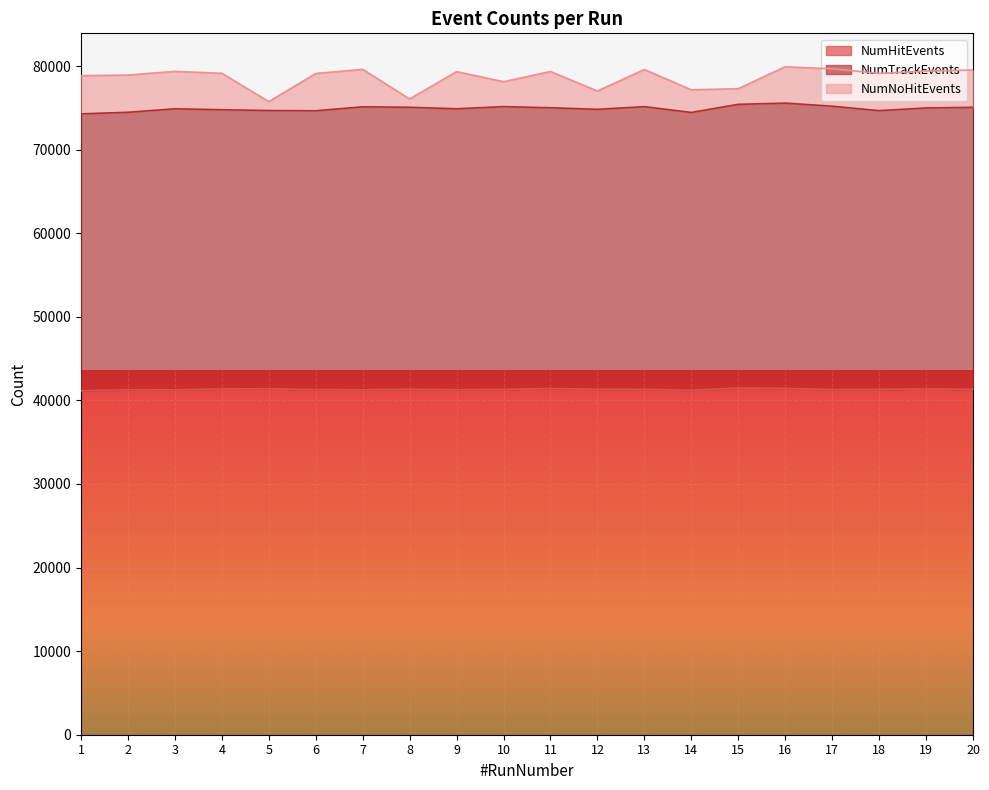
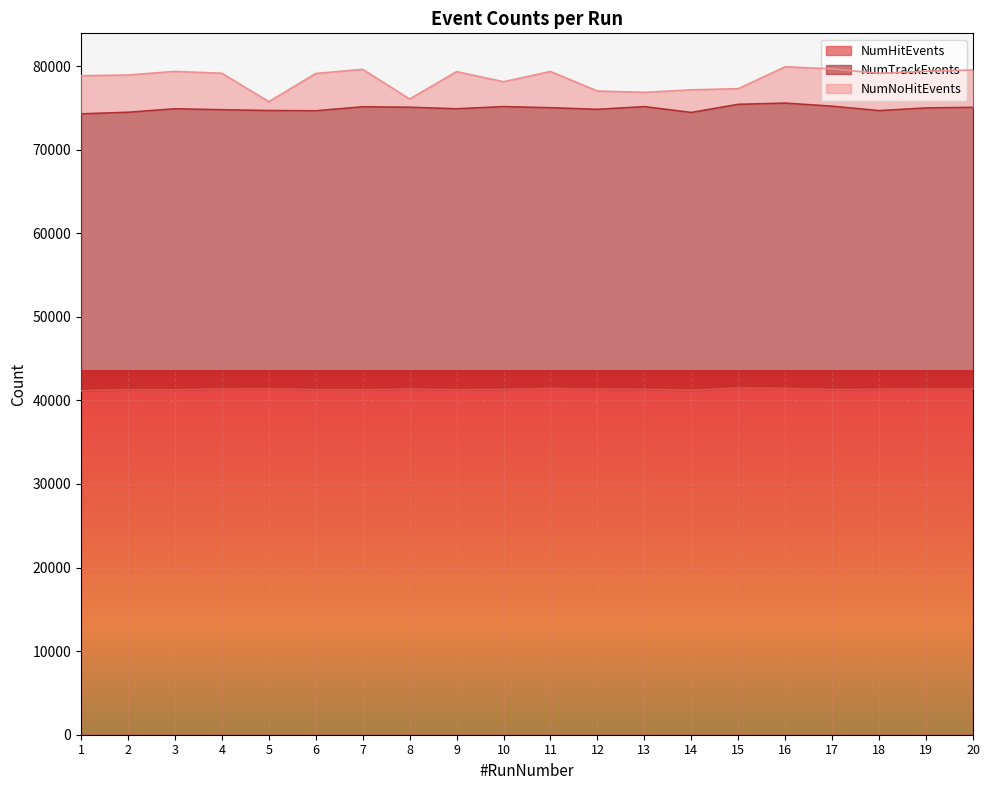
  {
    "NumNoHitEvents": {
      "1": 5000,
      "2": 4000,
      "3": 4000,
      "4": 4000,
      "5": 1000,
      "6": 4000,
      "7": 4000,
      "8": 1000,
      "9": 4000,
      "10": 3000,
      "11": 4000,
      "12": 2000,
-     "13": 4000,
+     "13": 2000,
      "14": 3000,
      "15": 2000,
      "16": 4000,
      "20": 4000
    }
  }
